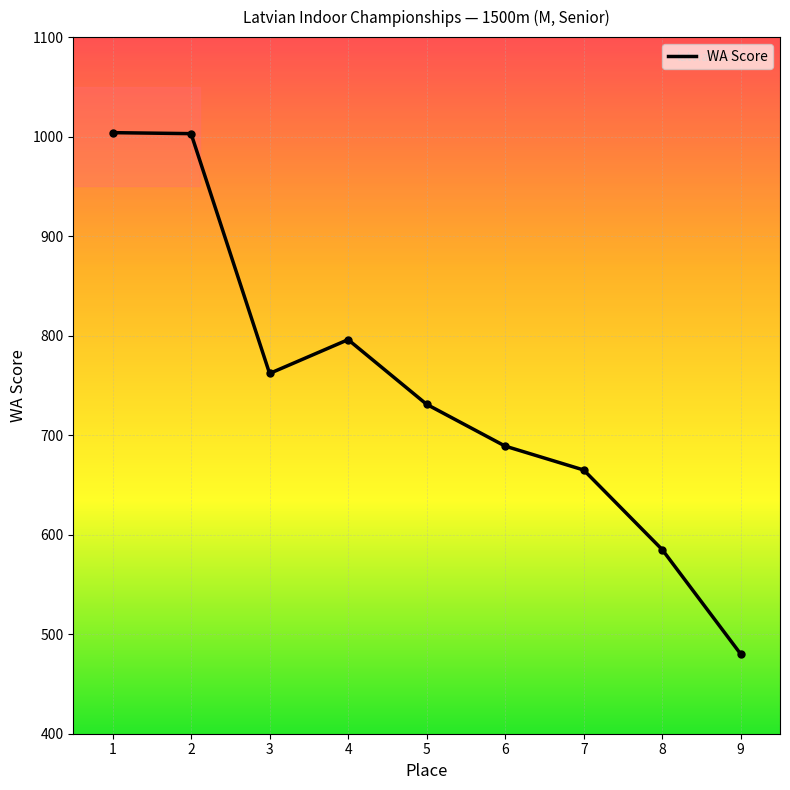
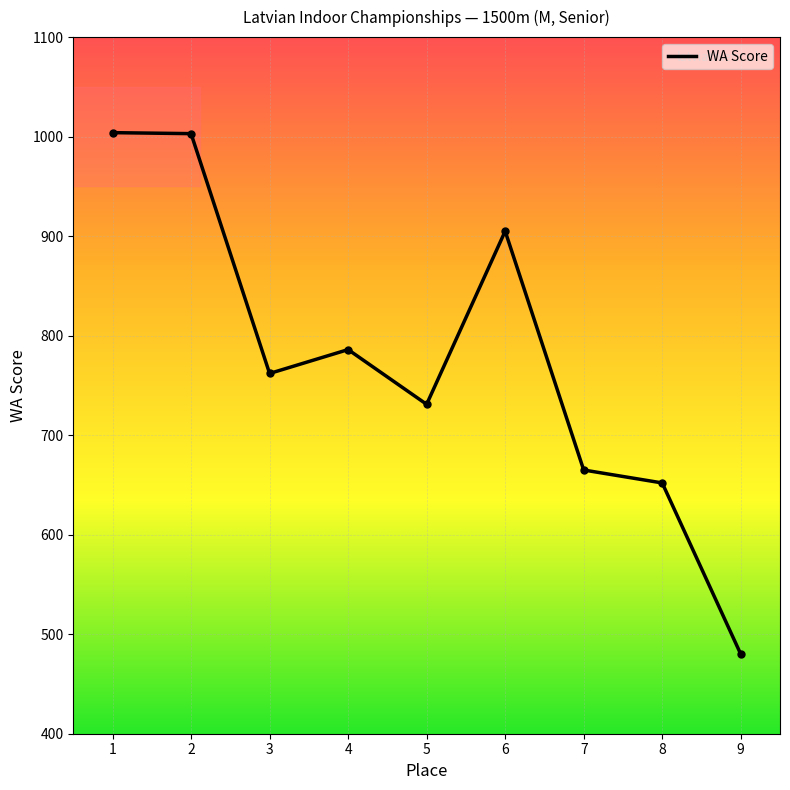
  {
    "1": 1000,
    "2": 1000,
    "3": 760,
-   "4": 800,
+   "4": 790,
    "5": 730,
-   "6": 690,
+   "6": 910,
    "7": 670,
-   "8": 590,
+   "8": 650,
    "9": 480
  }
